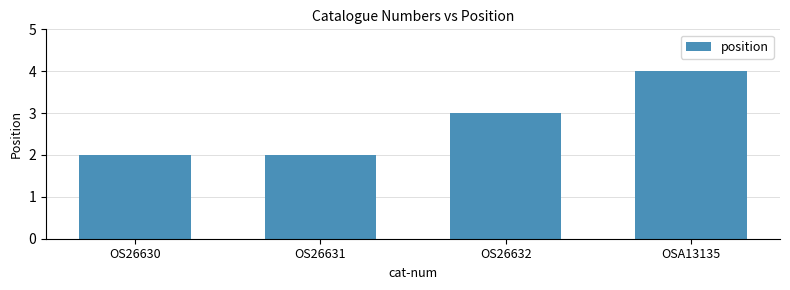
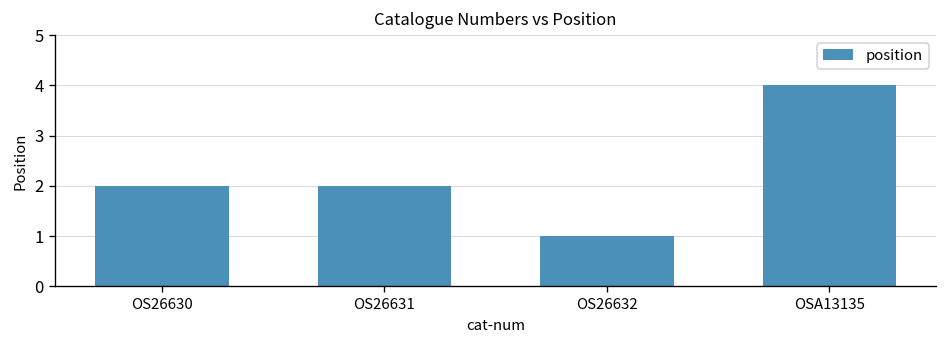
  {
    "OS26630": 2,
    "OS26631": 2,
-   "OS26632": 3,
+   "OS26632": 1,
    "OSA13135": 4
  }
